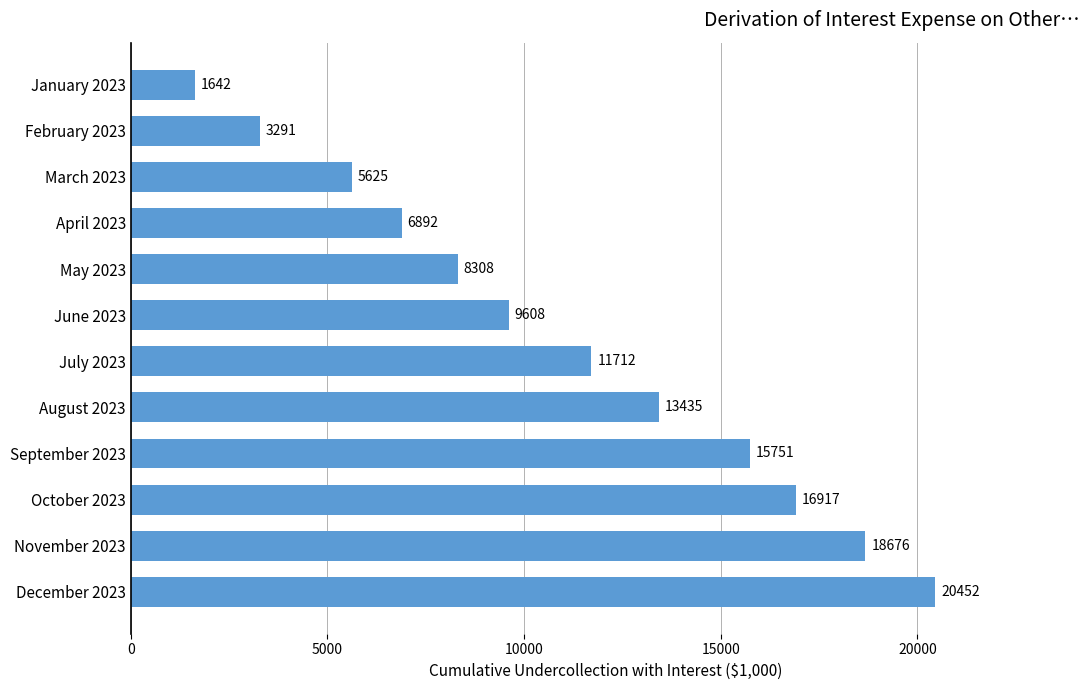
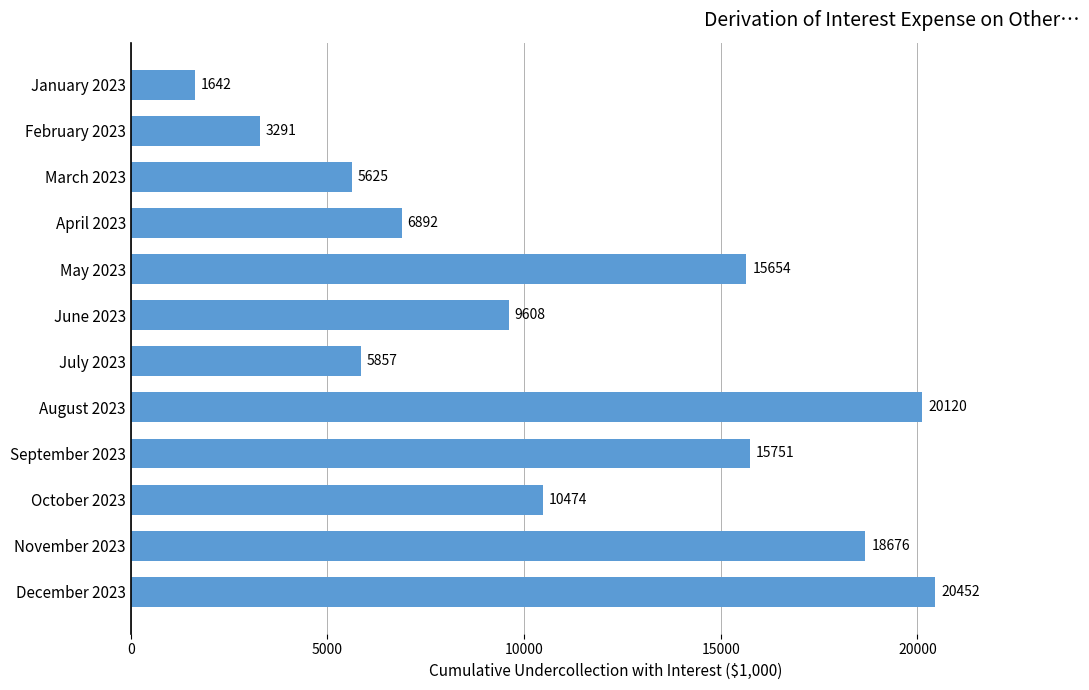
  {
    "January 2023": 1642,
    "February 2023": 3291,
    "March 2023": 5625,
    "April 2023": 6892,
-   "May 2023": 8308,
+   "May 2023": 15654,
    "June 2023": 9608,
-   "July 2023": 11712,
-   "August 2023": 13435,
+   "July 2023": 5857,
+   "August 2023": 20120,
    "September 2023": 15751,
-   "October 2023": 16917,
+   "October 2023": 10474,
    "November 2023": 18676,
    "December 2023": 20452
  }
